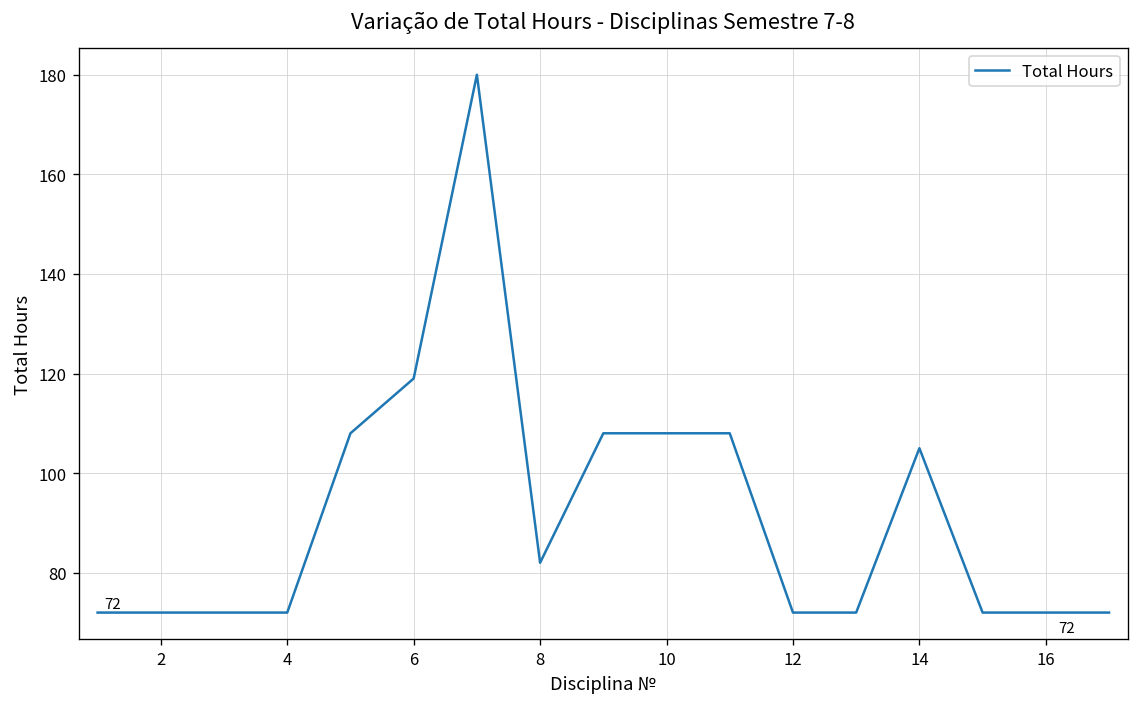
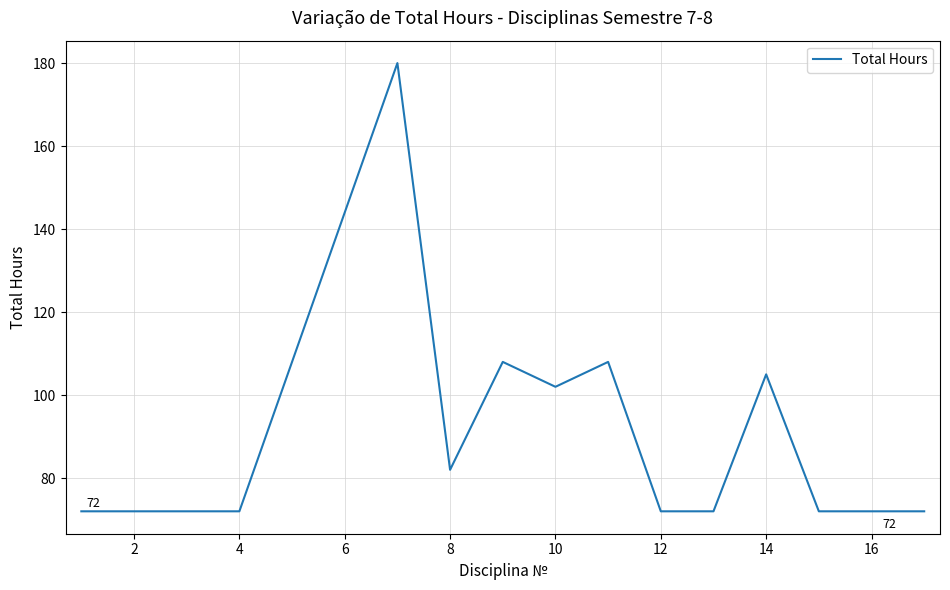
  {
    "2": 72,
    "4": 72,
-   "6": 119,
+   "6": 144,
    "8": 82,
-   "10": 108,
+   "10": 102,
    "12": 72,
    "14": 105
  }
